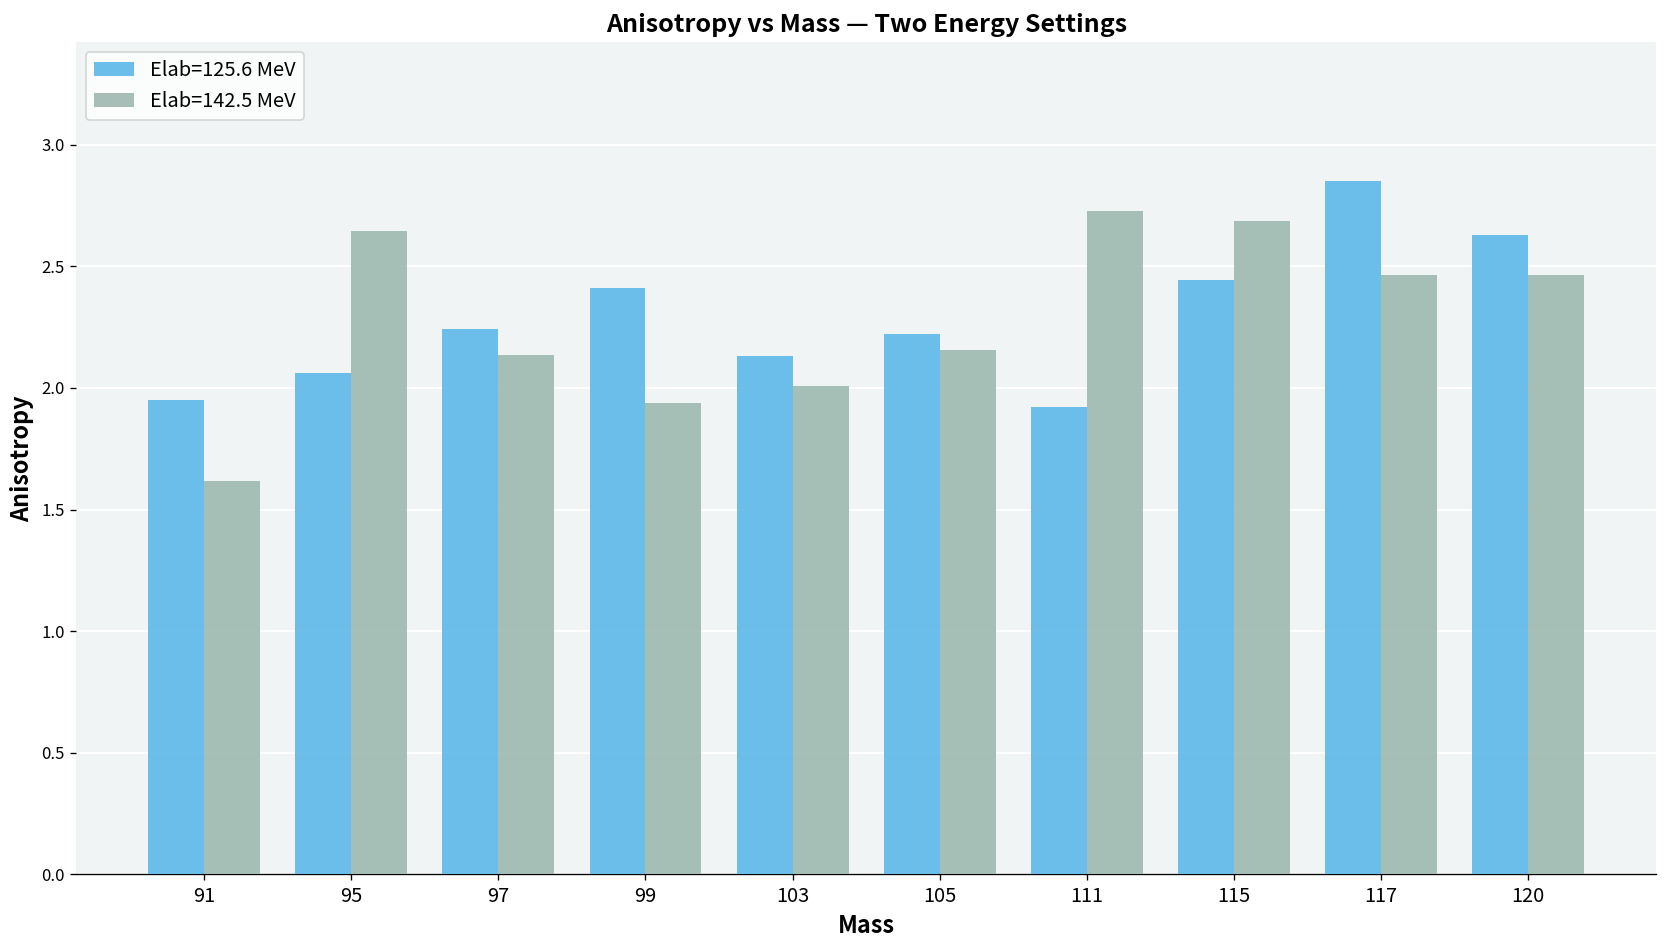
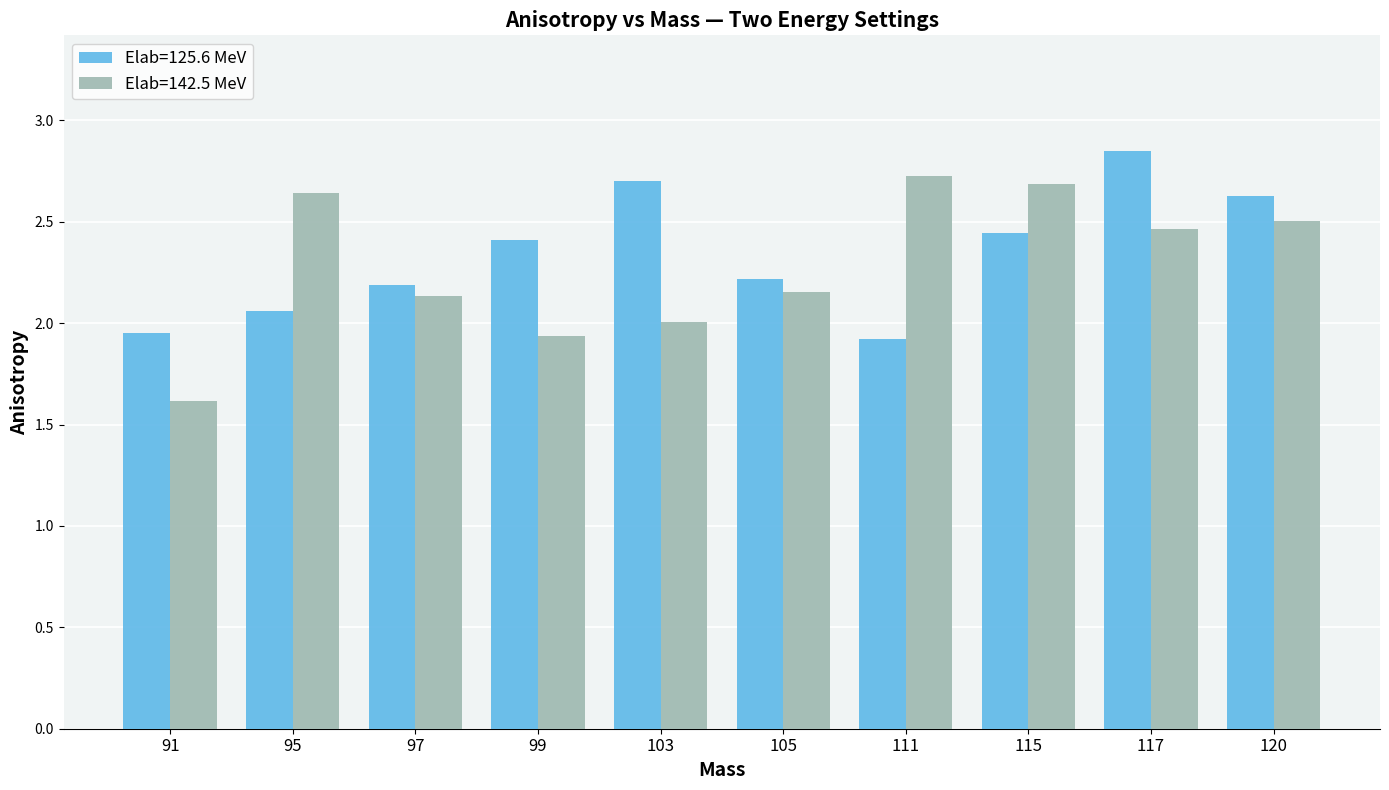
  {
    "Elab=125.6 MeV": {
      "91": 1.95,
      "95": 2.06,
-     "97": 2.24,
+     "97": 2.19,
      "99": 2.41,
-     "103": 2.13,
+     "103": 2.70,
      "105": 2.22,
      "111": 1.92,
      "115": 2.44,
      "117": 2.85,
      "120": 2.63
    },
    "Elab=142.5 MeV": {
      "91": 1.62,
      "95": 2.64,
      "97": 2.14,
      "99": 1.94,
      "103": 2.01,
      "105": 2.15,
      "111": 2.73,
      "115": 2.69,
      "117": 2.46,
-     "120": 2.46
+     "120": 2.51
    }
  }
